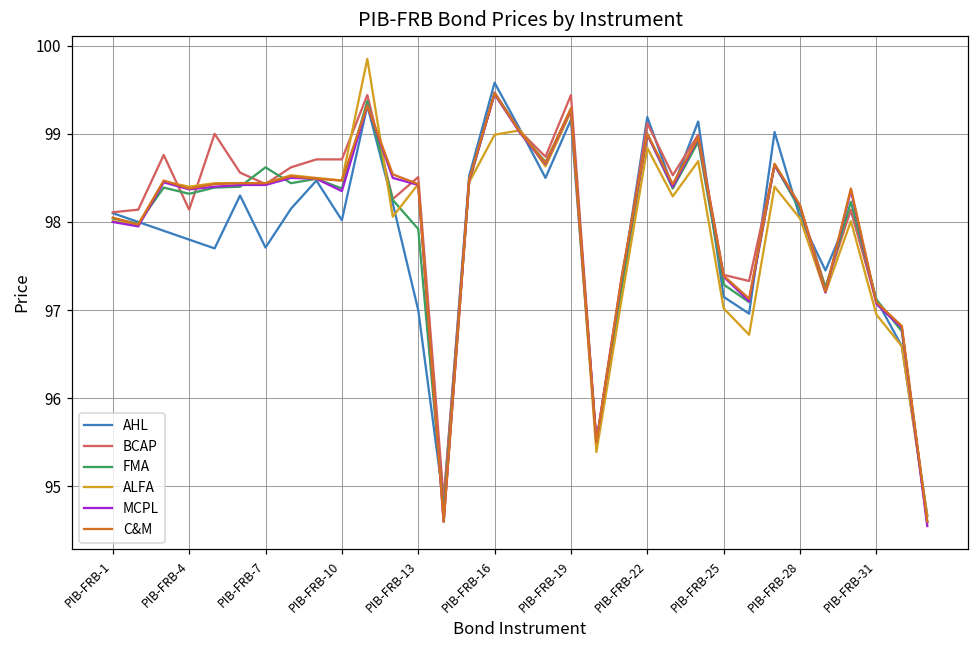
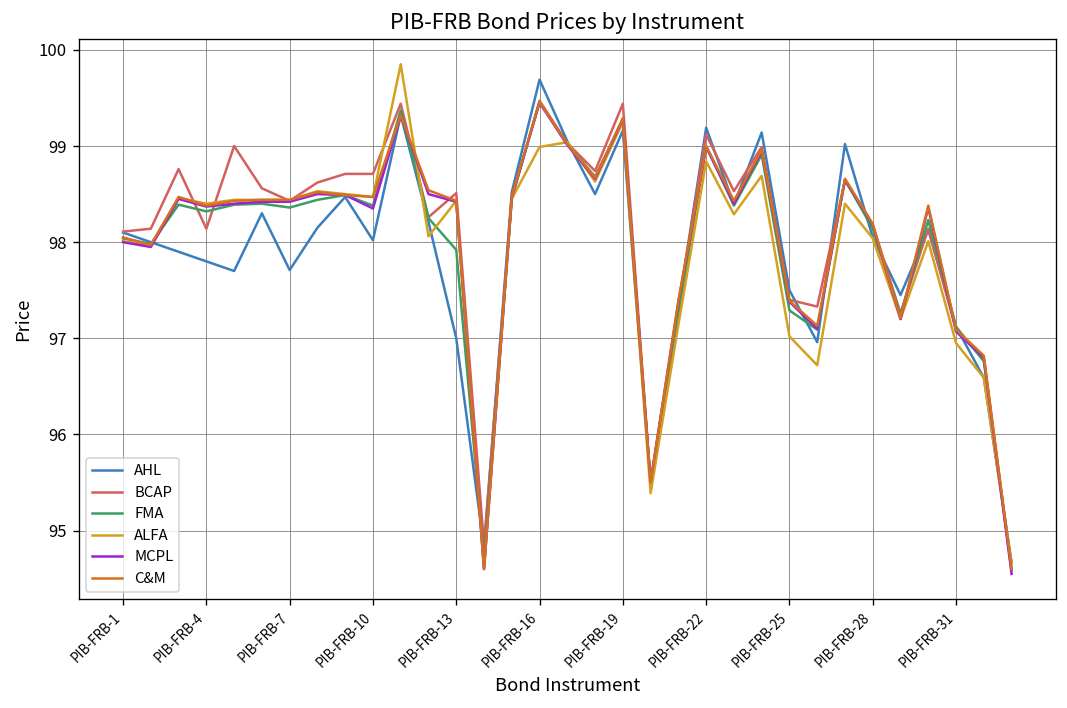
  {
    "AHL": {
      "PIB-FRB-4": 97.8,
      "PIB-FRB-7": 97.7,
      "PIB-FRB-10": 98.0,
      "PIB-FRB-13": 97.0,
-     "PIB-FRB-16": 99.6,
+     "PIB-FRB-16": 99.7,
      "PIB-FRB-19": 99.2,
      "PIB-FRB-22": 99.2,
-     "PIB-FRB-25": 97.2
+     "PIB-FRB-25": 97.5
    },
    "BCAP": {
      "PIB-FRB-4": 98.1,
      "PIB-FRB-10": 98.7,
      "PIB-FRB-13": 98.5,
      "PIB-FRB-19": 99.4,
      "PIB-FRB-22": 99.1
    },
    "FMA": {
      "PIB-FRB-4": 98.3,
-     "PIB-FRB-7": 98.6,
+     "PIB-FRB-7": 98.4,
      "PIB-FRB-13": 97.9,
      "PIB-FRB-25": 97.3,
      "PIB-FRB-28": 98.1
    }
  }
